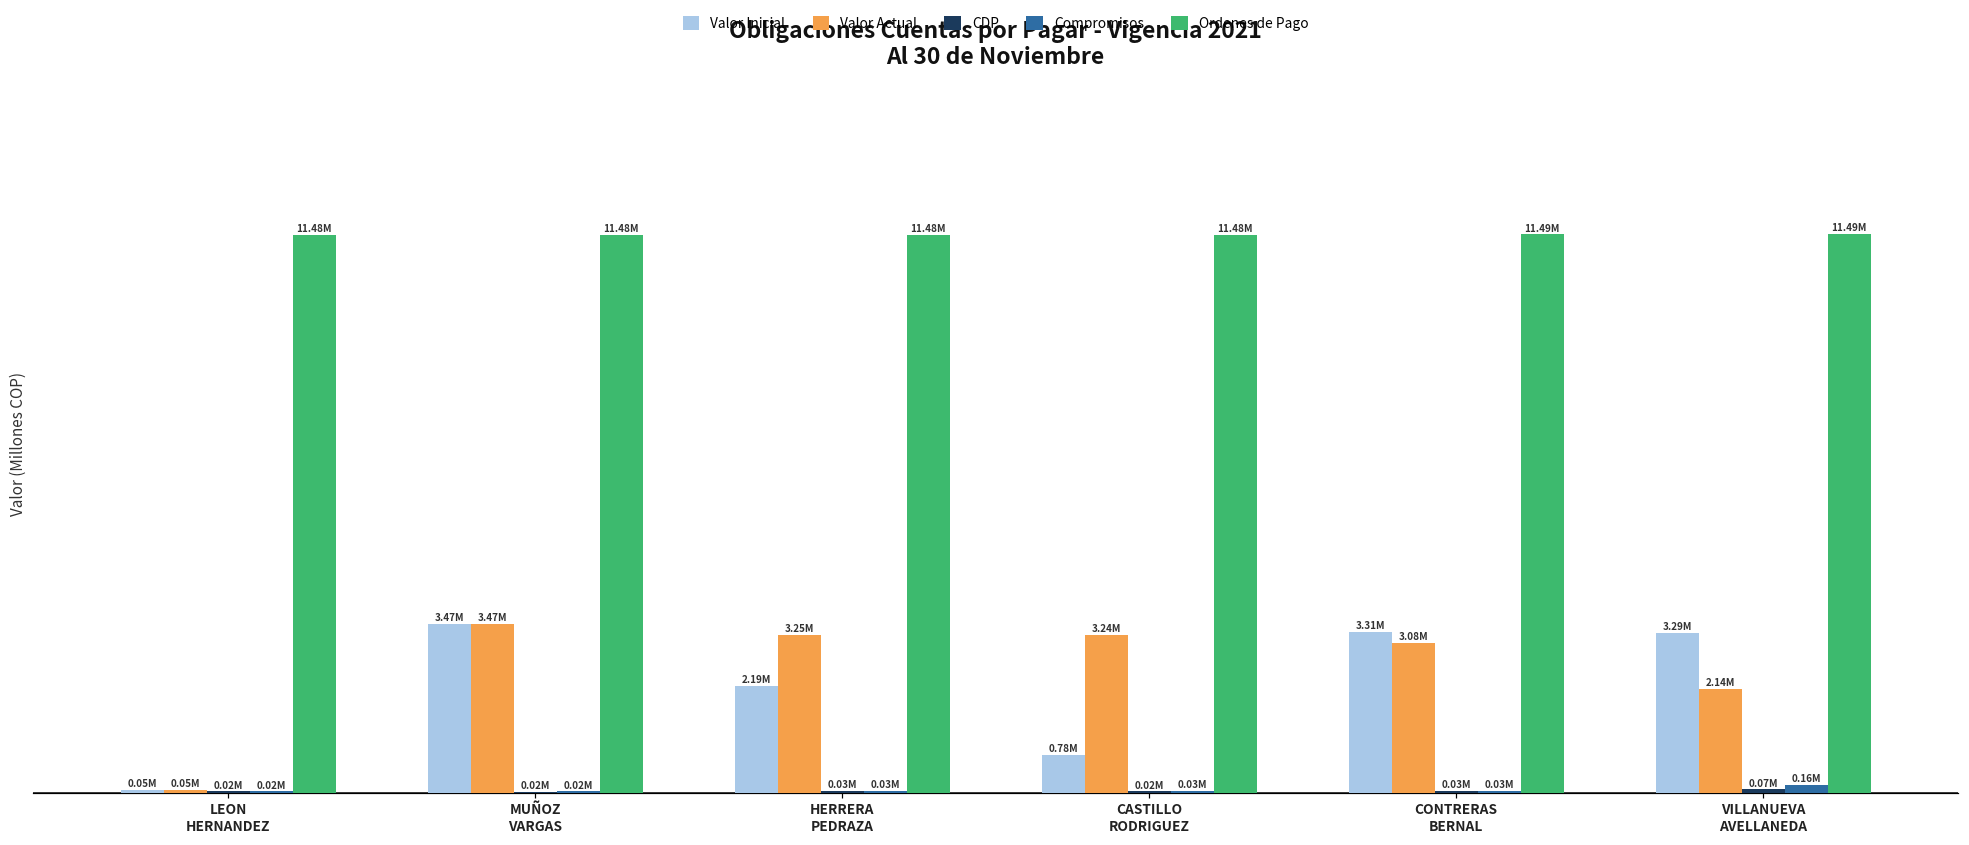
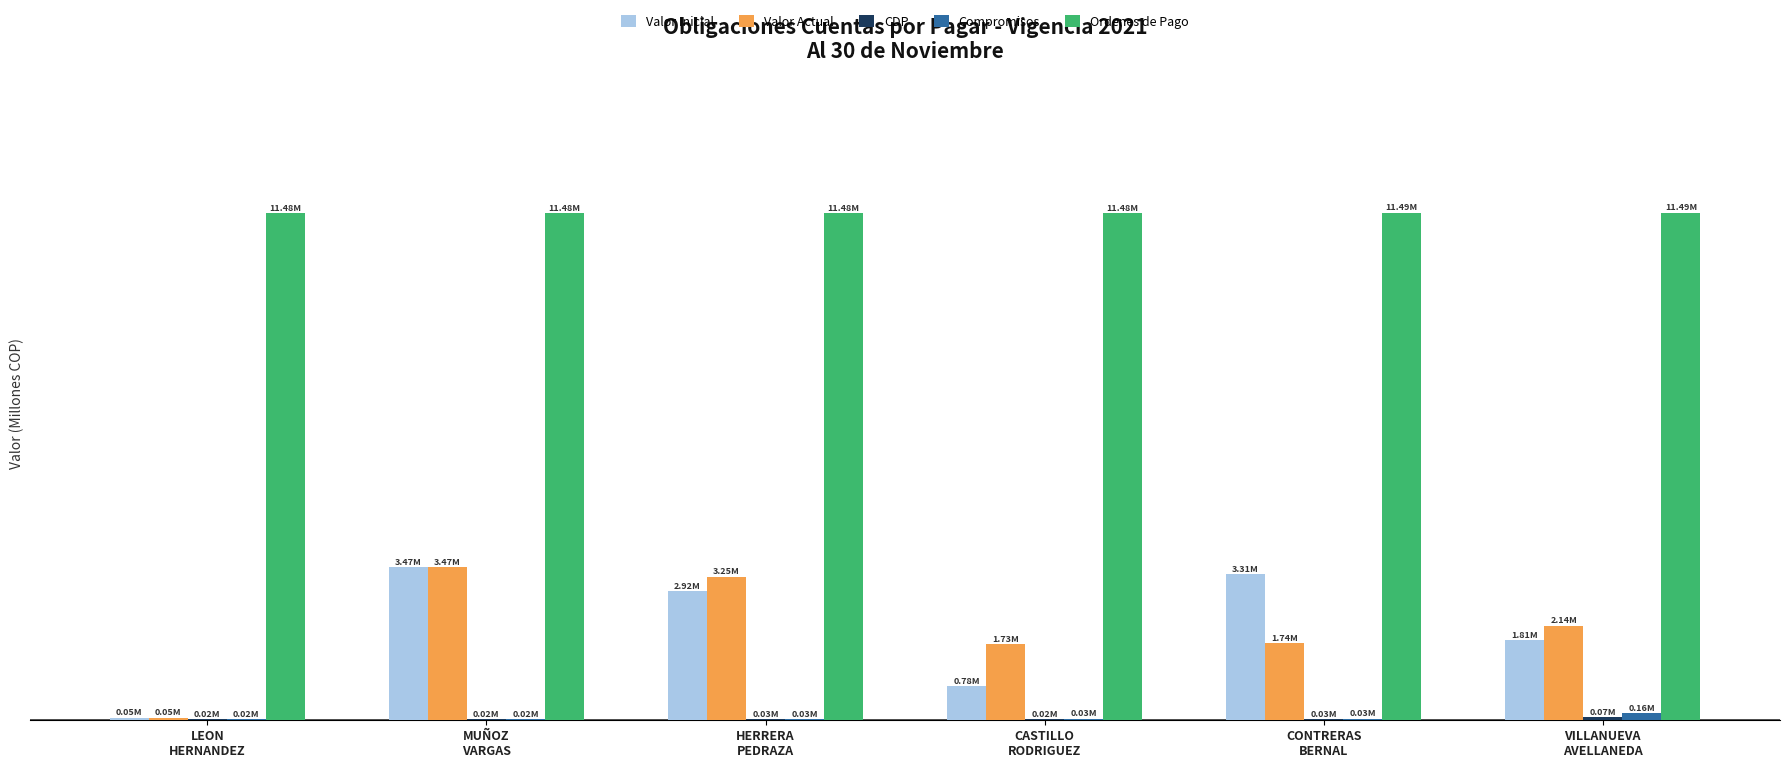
  {
    "Valor Inicial": {
      "LEON HERNANDEZ": "0.05M",
      "MUÑOZ VARGAS": "3.47M",
-     "HERRERA PEDRAZA": "2.19M",
+     "HERRERA PEDRAZA": "2.92M",
      "CASTILLO RODRIGUEZ": "0.78M",
      "CONTRERAS BERNAL": "3.31M",
-     "VILLANUEVA AVELLANEDA": "3.29M"
+     "VILLANUEVA AVELLANEDA": "1.81M"
    },
    "Valor Actual": {
      "LEON HERNANDEZ": "0.05M",
      "MUÑOZ VARGAS": "3.47M",
      "HERRERA PEDRAZA": "3.25M",
-     "CASTILLO RODRIGUEZ": "3.24M",
-     "CONTRERAS BERNAL": "3.08M",
+     "CASTILLO RODRIGUEZ": "1.73M",
+     "CONTRERAS BERNAL": "1.74M",
      "VILLANUEVA AVELLANEDA": "2.14M"
    },
    "CDP": {
      "LEON HERNANDEZ": "0.02M",
      "MUÑOZ VARGAS": "0.02M",
      "HERRERA PEDRAZA": "0.03M",
      "CASTILLO RODRIGUEZ": "0.02M",
      "CONTRERAS BERNAL": "0.03M",
      "VILLANUEVA AVELLANEDA": "0.07M"
    },
    "Compromisos": {
      "LEON HERNANDEZ": "0.02M",
      "MUÑOZ VARGAS": "0.02M",
      "HERRERA PEDRAZA": "0.03M",
      "CASTILLO RODRIGUEZ": "0.03M",
      "CONTRERAS BERNAL": "0.03M",
      "VILLANUEVA AVELLANEDA": "0.16M"
    },
    "Ordenes de Pago": {
      "LEON HERNANDEZ": "11.48M",
      "MUÑOZ VARGAS": "11.48M",
      "HERRERA PEDRAZA": "11.48M",
      "CASTILLO RODRIGUEZ": "11.48M",
      "CONTRERAS BERNAL": "11.49M",
      "VILLANUEVA AVELLANEDA": "11.49M"
    }
  }
